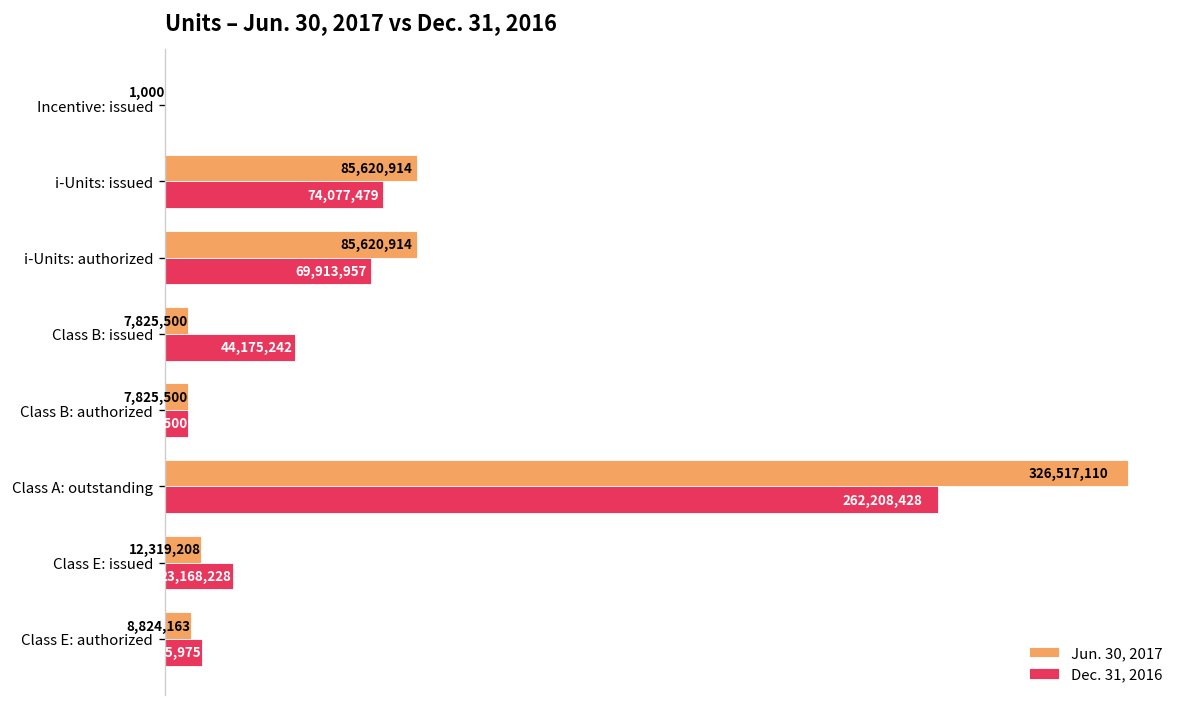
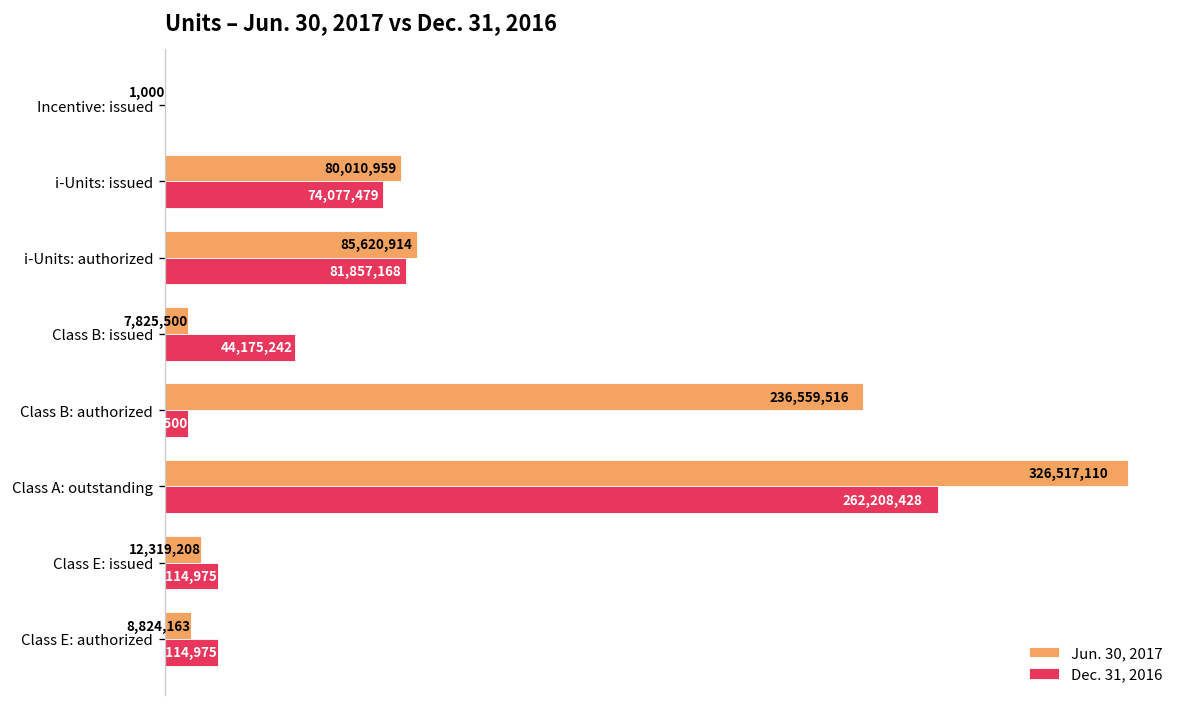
  {
    "Jun. 30, 2017": {
      "Incentive: issued": "1,000",
-     "i-Units: issued": "85,620,914",
+     "i-Units: issued": "80,010,959",
      "i-Units: authorized": "85,620,914",
      "Class B: issued": "7,825,500",
-     "Class B: authorized": "7,825,500",
+     "Class B: authorized": "236,559,516",
      "Class A: outstanding": "326,517,110",
      "Class E: issued": "12,319,208",
      "Class E: authorized": "8,824,163"
    },
    "Dec. 31, 2016": {
      "i-Units: issued": "74,077,479",
-     "i-Units: authorized": "69,913,957",
+     "i-Units: authorized": "81,857,168",
      "Class B: issued": "44,175,242",
      "Class A: outstanding": "262,208,428",
-     "Class E: issued": "23,168,228",
-     "Class E: authorized": "12,745,975"
+     "Class E: issued": "18,114,975",
+     "Class E: authorized": "18,114,975"
    }
  }
